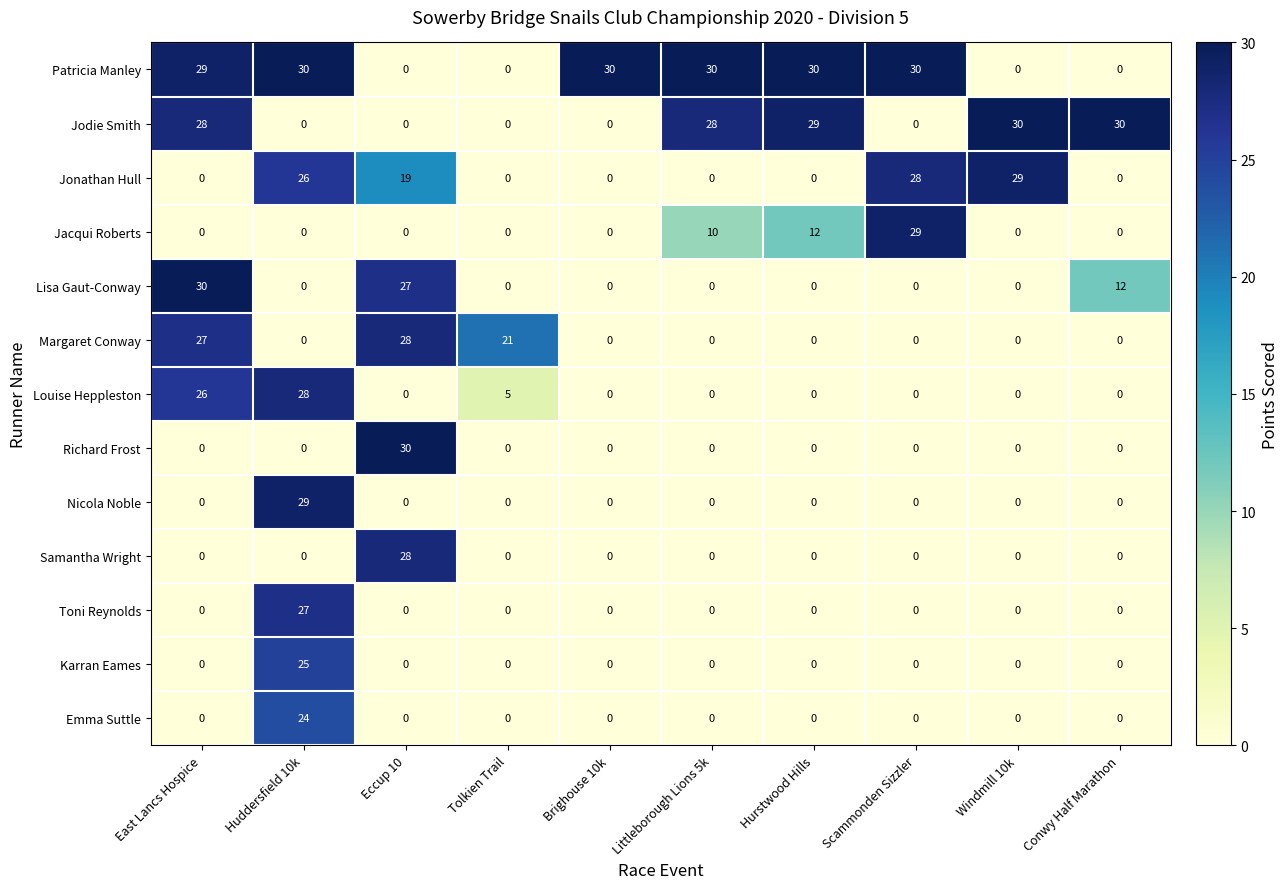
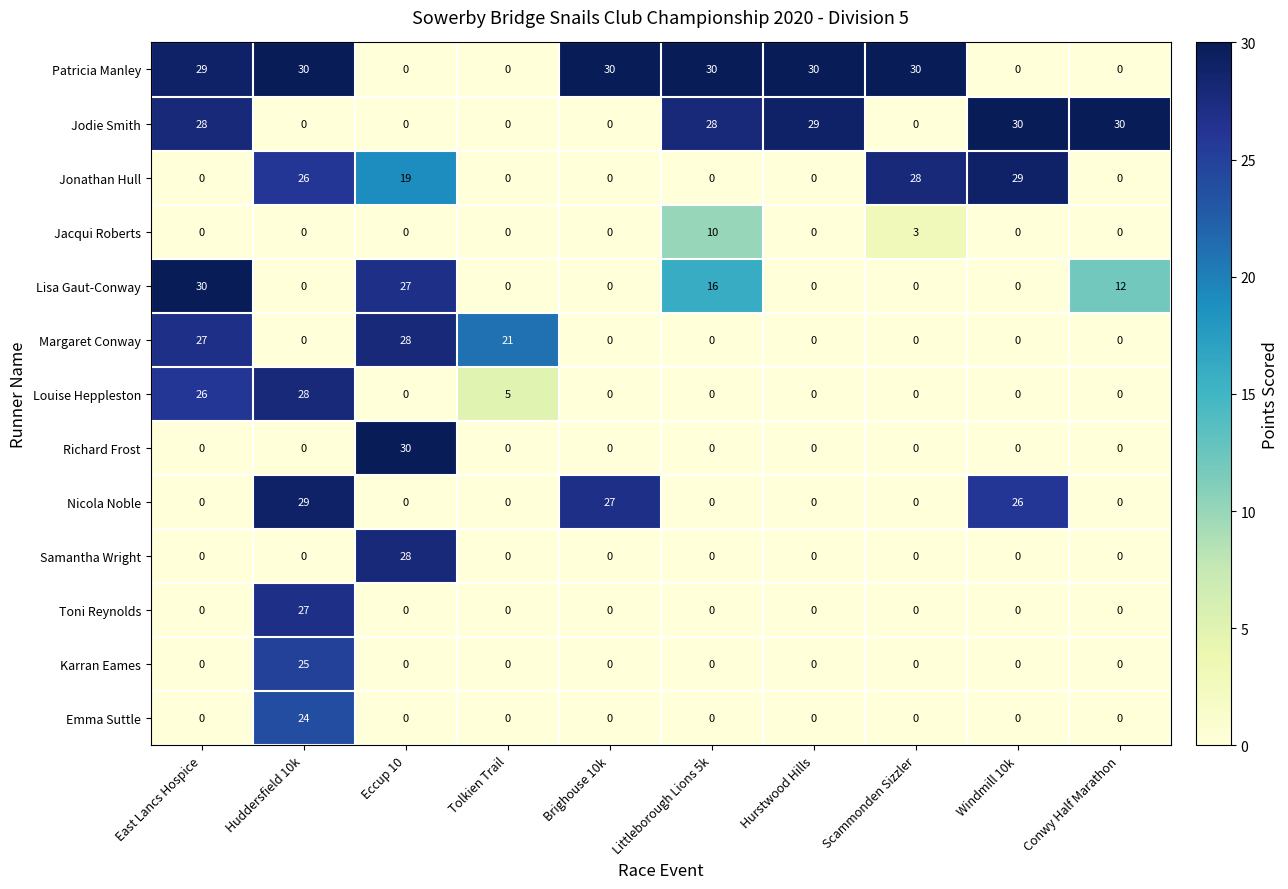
  {
    "Patricia Manley": {
      "East Lancs Hospice": 29,
      "Huddersfield 10k": 30,
      "Eccup 10": 0,
      "Tolkien Trail": 0,
      "Brighouse 10k": 30,
      "Littleborough Lions 5k": 30,
      "Hurstwood Hills": 30,
      "Scammonden Sizzler": 30,
      "Windmill 10k": 0,
      "Conwy Half Marathon": 0
    },
    "Jodie Smith": {
      "East Lancs Hospice": 28,
      "Huddersfield 10k": 0,
      "Eccup 10": 0,
      "Tolkien Trail": 0,
      "Brighouse 10k": 0,
      "Littleborough Lions 5k": 28,
      "Hurstwood Hills": 29,
      "Scammonden Sizzler": 0,
      "Windmill 10k": 30,
      "Conwy Half Marathon": 30
    },
    "Jonathan Hull": {
      "East Lancs Hospice": 0,
      "Huddersfield 10k": 26,
      "Eccup 10": 19,
      "Tolkien Trail": 0,
      "Brighouse 10k": 0,
      "Littleborough Lions 5k": 0,
      "Hurstwood Hills": 0,
      "Scammonden Sizzler": 28,
      "Windmill 10k": 29,
      "Conwy Half Marathon": 0
    },
    "Jacqui Roberts": {
      "East Lancs Hospice": 0,
      "Huddersfield 10k": 0,
      "Eccup 10": 0,
      "Tolkien Trail": 0,
      "Brighouse 10k": 0,
      "Littleborough Lions 5k": 10,
-     "Hurstwood Hills": 12,
-     "Scammonden Sizzler": 29,
+     "Hurstwood Hills": 0,
+     "Scammonden Sizzler": 3,
      "Windmill 10k": 0,
      "Conwy Half Marathon": 0
    },
    "Lisa Gaut-Conway": {
      "East Lancs Hospice": 30,
      "Huddersfield 10k": 0,
      "Eccup 10": 27,
      "Tolkien Trail": 0,
      "Brighouse 10k": 0,
-     "Littleborough Lions 5k": 0,
+     "Littleborough Lions 5k": 16,
      "Hurstwood Hills": 0,
      "Scammonden Sizzler": 0,
      "Windmill 10k": 0,
      "Conwy Half Marathon": 12
    },
    "Margaret Conway": {
      "East Lancs Hospice": 27,
      "Huddersfield 10k": 0,
      "Eccup 10": 28,
      "Tolkien Trail": 21,
      "Brighouse 10k": 0,
      "Littleborough Lions 5k": 0,
      "Hurstwood Hills": 0,
      "Scammonden Sizzler": 0,
      "Windmill 10k": 0,
      "Conwy Half Marathon": 0
    },
    "Louise Heppleston": {
      "East Lancs Hospice": 26,
      "Huddersfield 10k": 28,
      "Eccup 10": 0,
      "Tolkien Trail": 5,
      "Brighouse 10k": 0,
      "Littleborough Lions 5k": 0,
      "Hurstwood Hills": 0,
      "Scammonden Sizzler": 0,
      "Windmill 10k": 0,
      "Conwy Half Marathon": 0
    },
    "Richard Frost": {
      "East Lancs Hospice": 0,
      "Huddersfield 10k": 0,
      "Eccup 10": 30,
      "Tolkien Trail": 0,
      "Brighouse 10k": 0,
      "Littleborough Lions 5k": 0,
      "Hurstwood Hills": 0,
      "Scammonden Sizzler": 0,
      "Windmill 10k": 0,
      "Conwy Half Marathon": 0
    },
    "Nicola Noble": {
      "East Lancs Hospice": 0,
      "Huddersfield 10k": 29,
      "Eccup 10": 0,
      "Tolkien Trail": 0,
-     "Brighouse 10k": 0,
+     "Brighouse 10k": 27,
      "Littleborough Lions 5k": 0,
      "Hurstwood Hills": 0,
      "Scammonden Sizzler": 0,
-     "Windmill 10k": 0,
+     "Windmill 10k": 26,
      "Conwy Half Marathon": 0
    },
    "Samantha Wright": {
      "East Lancs Hospice": 0,
      "Huddersfield 10k": 0,
      "Eccup 10": 28,
      "Tolkien Trail": 0,
      "Brighouse 10k": 0,
      "Littleborough Lions 5k": 0,
      "Hurstwood Hills": 0,
      "Scammonden Sizzler": 0,
      "Windmill 10k": 0,
      "Conwy Half Marathon": 0
    },
    "Toni Reynolds": {
      "East Lancs Hospice": 0,
      "Huddersfield 10k": 27,
      "Eccup 10": 0,
      "Tolkien Trail": 0,
      "Brighouse 10k": 0,
      "Littleborough Lions 5k": 0,
      "Hurstwood Hills": 0,
      "Scammonden Sizzler": 0,
      "Windmill 10k": 0,
      "Conwy Half Marathon": 0
    },
    "Karran Eames": {
      "East Lancs Hospice": 0,
      "Huddersfield 10k": 25,
      "Eccup 10": 0,
      "Tolkien Trail": 0,
      "Brighouse 10k": 0,
      "Littleborough Lions 5k": 0,
      "Hurstwood Hills": 0,
      "Scammonden Sizzler": 0,
      "Windmill 10k": 0,
      "Conwy Half Marathon": 0
    },
    "Emma Suttle": {
      "East Lancs Hospice": 0,
      "Huddersfield 10k": 24,
      "Eccup 10": 0,
      "Tolkien Trail": 0,
      "Brighouse 10k": 0,
      "Littleborough Lions 5k": 0,
      "Hurstwood Hills": 0,
      "Scammonden Sizzler": 0,
      "Windmill 10k": 0,
      "Conwy Half Marathon": 0
    }
  }
